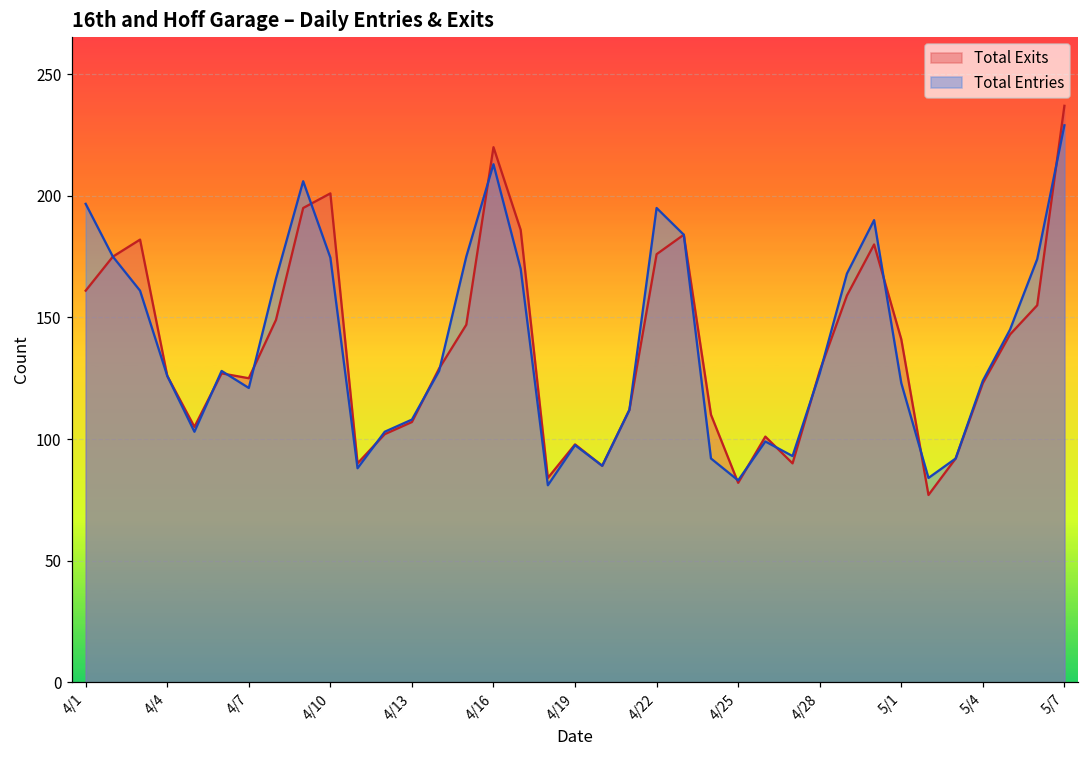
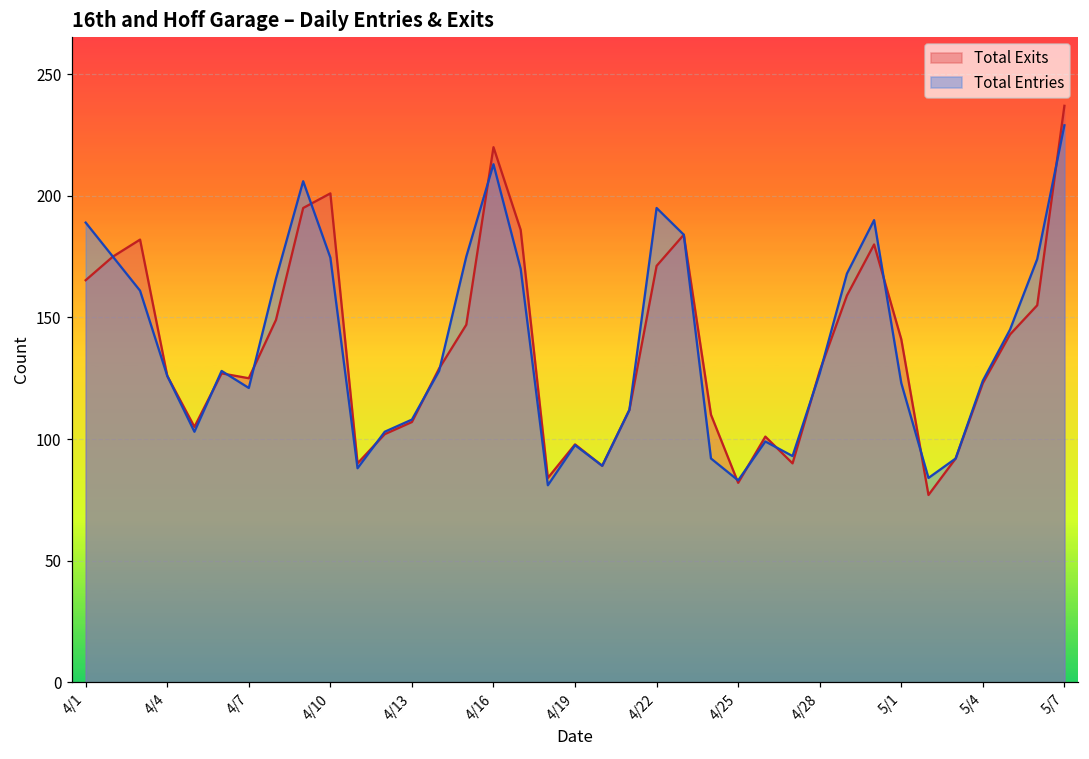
  {
    "Total Exits": {
-     "4/1": 161,
+     "4/1": 165,
      "4/7": 125,
      "4/10": 201,
      "4/16": 220,
-     "4/22": 176,
+     "4/22": 171,
      "5/1": 141,
      "5/7": 237
    },
    "Total Entries": {
-     "4/1": 197,
+     "4/1": 189,
      "4/7": 121,
      "4/10": 175,
      "4/16": 213,
      "4/22": 195,
      "5/1": 123,
      "5/7": 229
    }
  }
